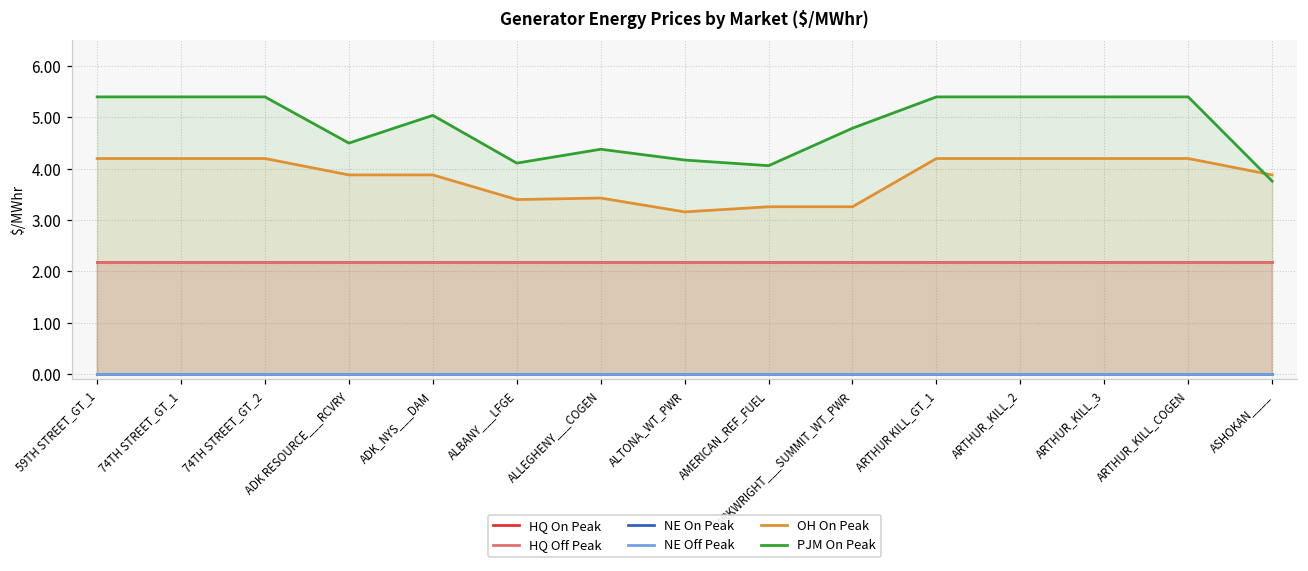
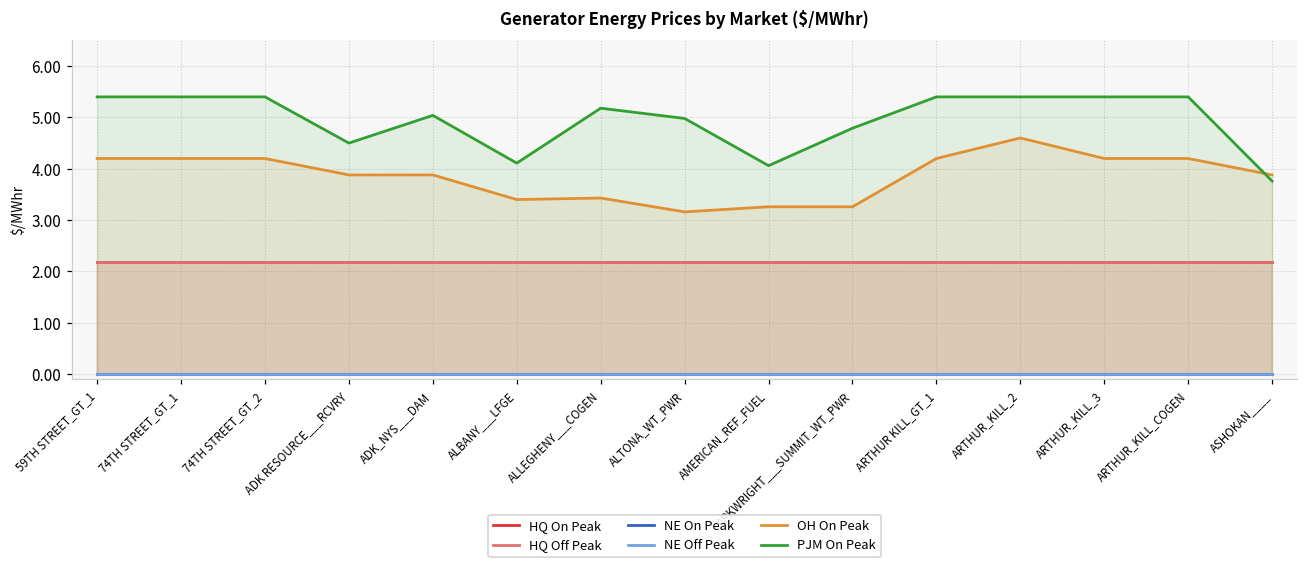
  {
    "HQ Off Peak": {
      "59TH STREET_GT_1": 2.2,
      "74TH STREET_GT_1": 2.2,
      "74TH STREET_GT_2": 2.2,
      "ADK RESOURCE___RCVRY": 2.2,
      "ADK_NYS___DAM": 2.2,
      "ALBANY___LFGE": 2.2,
      "ALLEGHENY___COGEN": 2.2,
      "ALTONA_WT_PWR": 2.2,
      "AMERICAN_REF_FUEL": 2.2,
      "ARKWRIGHT___SUMMIT_WT_PWR": 2.2,
      "ARTHUR KILL_GT_1": 2.2,
      "ARTHUR_KILL_2": 2.2,
      "ARTHUR_KILL_3": 2.2,
      "ARTHUR_KILL_COGEN": 2.2,
      "ASHOKAN____": 2.2
    },
    "NE Off Peak": {
      "59TH STREET_GT_1": 0.0,
      "74TH STREET_GT_1": 0.0,
      "74TH STREET_GT_2": 0.0,
      "ADK RESOURCE___RCVRY": 0.0,
      "ADK_NYS___DAM": 0.0,
      "ALBANY___LFGE": 0.0,
      "ALLEGHENY___COGEN": 0.0,
      "ALTONA_WT_PWR": 0.0,
      "AMERICAN_REF_FUEL": 0.0,
      "ARKWRIGHT___SUMMIT_WT_PWR": 0.0,
      "ARTHUR KILL_GT_1": 0.0,
      "ARTHUR_KILL_2": 0.0,
      "ARTHUR_KILL_3": 0.0,
      "ARTHUR_KILL_COGEN": 0.0,
      "ASHOKAN____": 0.0
    },
    "OH On Peak": {
      "59TH STREET_GT_1": 4.2,
      "74TH STREET_GT_1": 4.2,
      "74TH STREET_GT_2": 4.2,
      "ADK RESOURCE___RCVRY": 3.9,
      "ADK_NYS___DAM": 3.9,
      "ALBANY___LFGE": 3.4,
      "ALLEGHENY___COGEN": 3.4,
      "ALTONA_WT_PWR": 3.2,
      "AMERICAN_REF_FUEL": 3.3,
      "ARKWRIGHT___SUMMIT_WT_PWR": 3.3,
      "ARTHUR KILL_GT_1": 4.2,
-     "ARTHUR_KILL_2": 4.2,
+     "ARTHUR_KILL_2": 4.6,
      "ARTHUR_KILL_3": 4.2,
      "ARTHUR_KILL_COGEN": 4.2,
      "ASHOKAN____": 3.9
    },
    "PJM On Peak": {
      "59TH STREET_GT_1": 5.4,
      "74TH STREET_GT_1": 5.4,
      "74TH STREET_GT_2": 5.4,
      "ADK RESOURCE___RCVRY": 4.5,
      "ADK_NYS___DAM": 5.0,
      "ALBANY___LFGE": 4.1,
-     "ALLEGHENY___COGEN": 4.4,
-     "ALTONA_WT_PWR": 4.2,
+     "ALLEGHENY___COGEN": 5.2,
+     "ALTONA_WT_PWR": 5.0,
      "AMERICAN_REF_FUEL": 4.1,
      "ARKWRIGHT___SUMMIT_WT_PWR": 4.8,
      "ARTHUR KILL_GT_1": 5.4,
      "ARTHUR_KILL_2": 5.4,
      "ARTHUR_KILL_3": 5.4,
      "ARTHUR_KILL_COGEN": 5.4,
      "ASHOKAN____": 3.8
    }
  }
